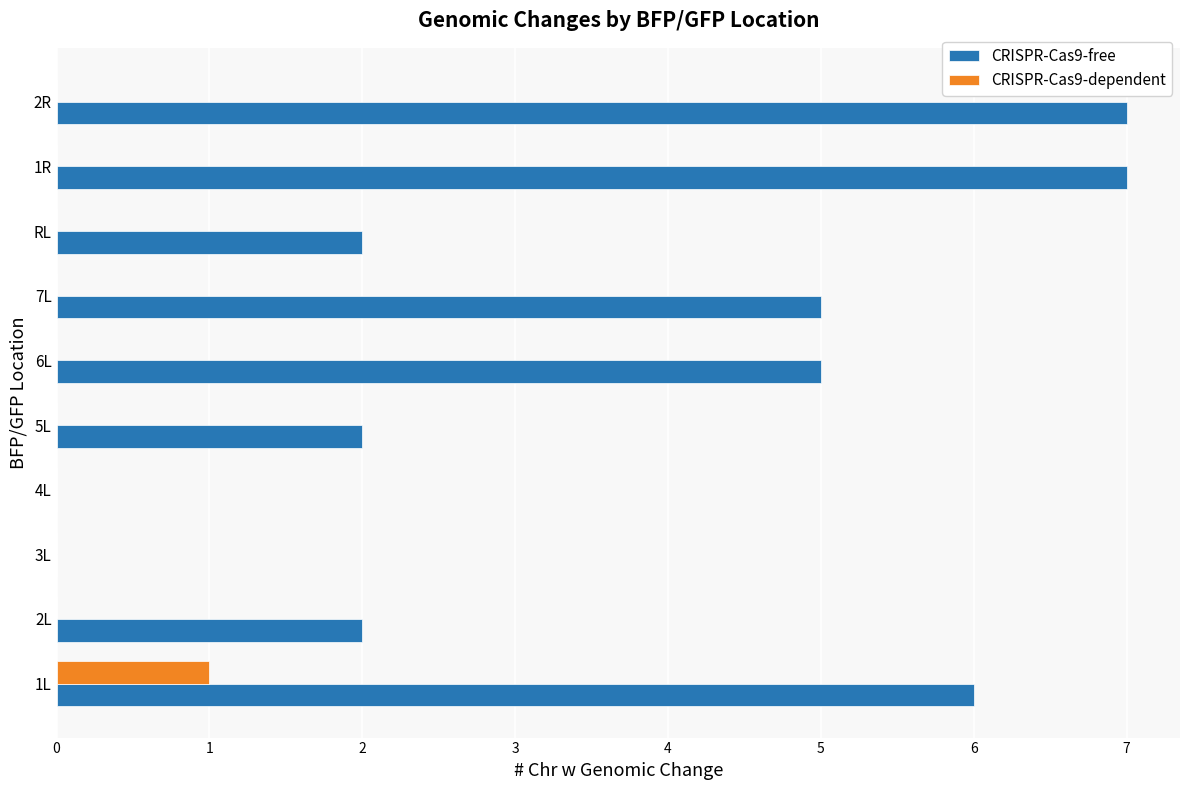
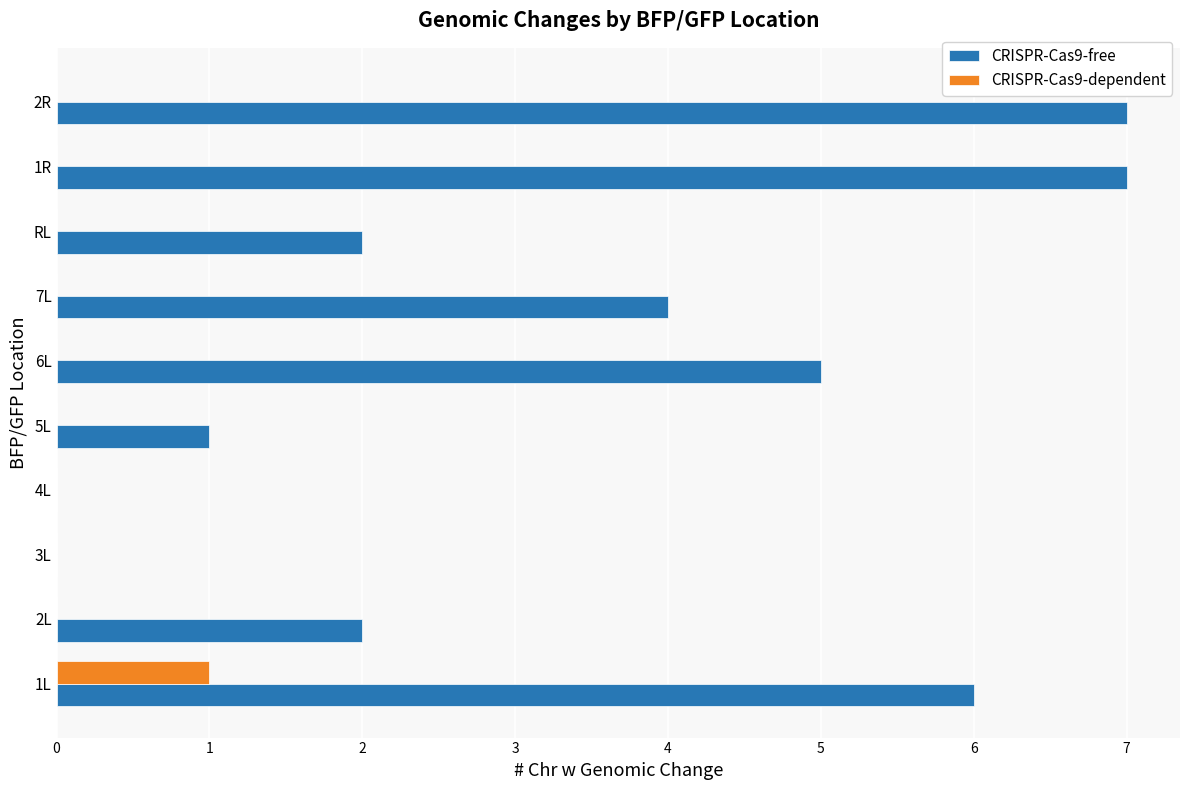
  {
    "CRISPR-Cas9-free": {
      "2R": 7,
      "1R": 7,
      "RL": 2,
-     "7L": 5,
+     "7L": 4,
      "6L": 5,
-     "5L": 2,
+     "5L": 1,
      "4L": 0,
      "3L": 0,
      "2L": 2,
      "1L": 6
    },
    "CRISPR-Cas9-dependent": {
      "2R": 0,
      "1R": 0,
      "RL": 0,
      "7L": 0,
      "6L": 0,
      "5L": 0,
      "4L": 0,
      "3L": 0,
      "2L": 0,
      "1L": 1
    }
  }
